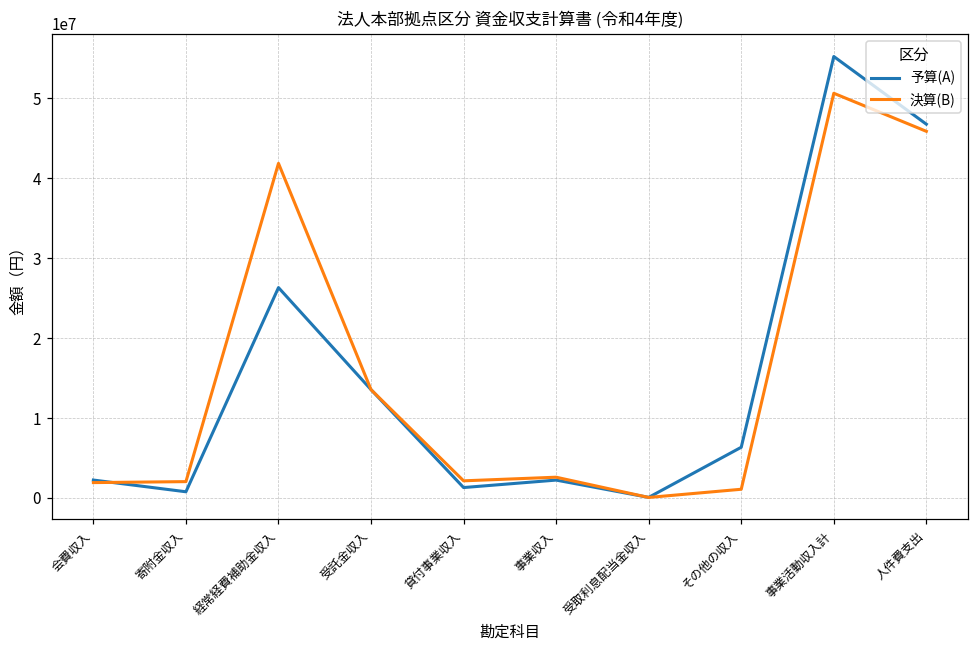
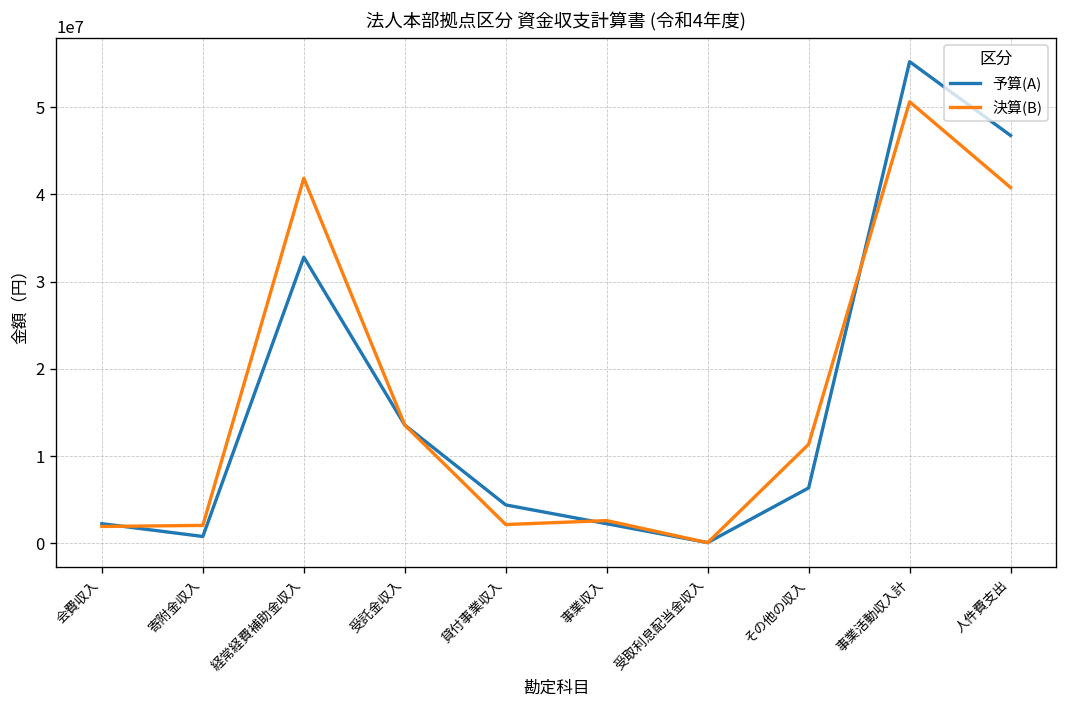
  {
    "予算(A)": {
      "寄附金収入": 1000000,
-     "経常経費補助金収入": 26000000,
-     "貸付事業収入": 1000000,
+     "経常経費補助金収入": 33000000,
+     "貸付事業収入": 4000000,
      "事業収入": 2000000,
      "その他の収入": 6000000,
      "事業活動収入計": 55000000,
      "人件費支出": 47000000
    },
    "決算(B)": {
      "寄附金収入": 2000000,
      "経常経費補助金収入": 42000000,
      "貸付事業収入": 2000000,
      "事業収入": 3000000,
-     "その他の収入": 1000000,
+     "その他の収入": 11000000,
      "事業活動収入計": 51000000,
-     "人件費支出": 46000000
+     "人件費支出": 41000000
    }
  }
